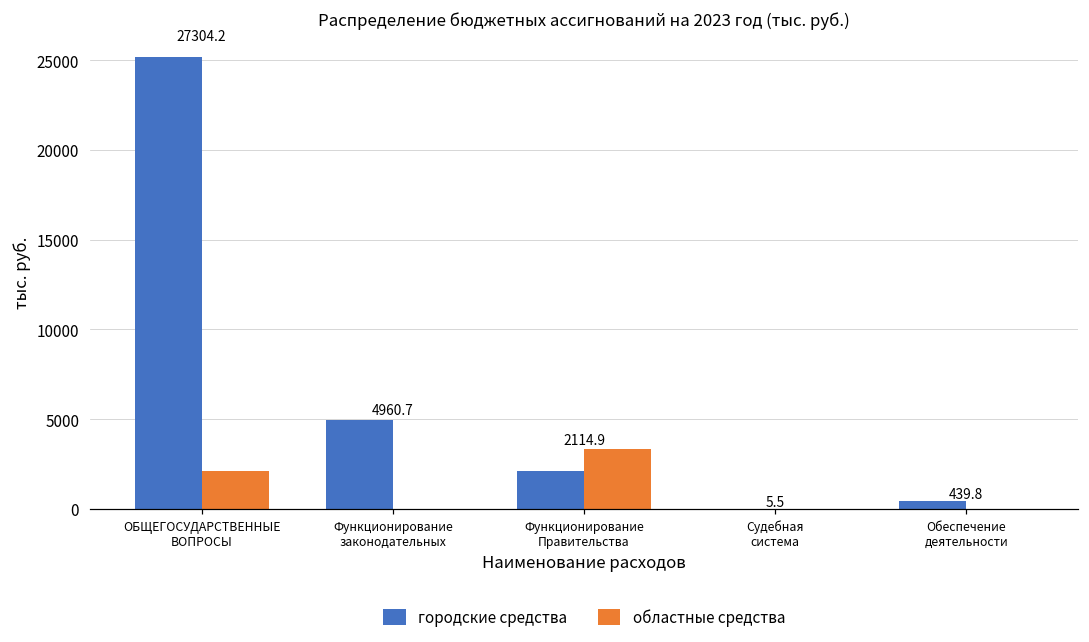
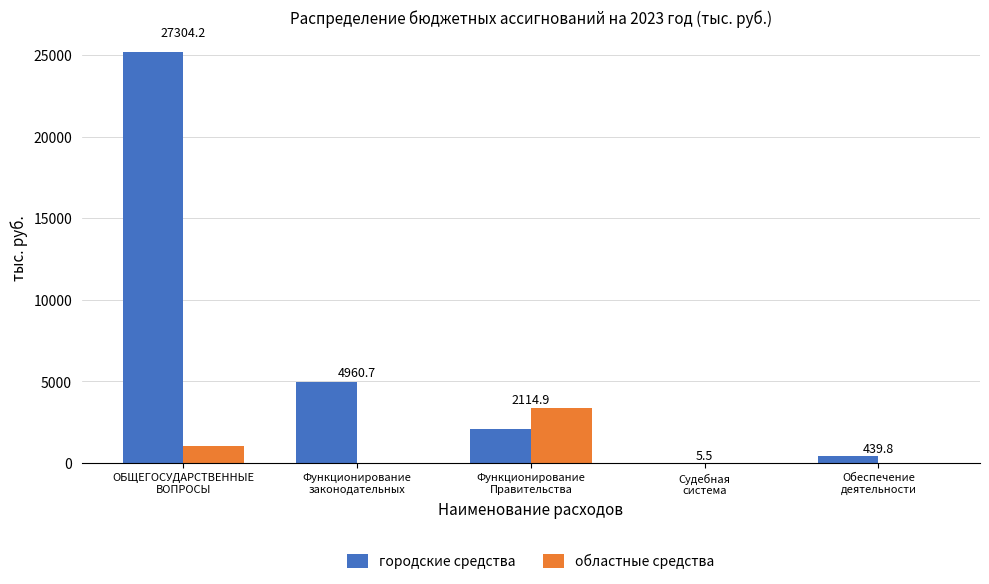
  {
    "городские средства": {
      "Функционирование законодательных": 4960.7,
      "Функционирование Правительства": 2114.9,
      "Судебная система": 5.5,
      "Обеспечение деятельности": 439.8
    },
    "областные средства": {
-     "ОБЩЕГОСУДАРСТВЕННЫЕ ВОПРОСЫ": 2100,
+     "ОБЩЕГОСУДАРСТВЕННЫЕ ВОПРОСЫ": 1000,
      "Функционирование законодательных": 0,
      "Обеспечение деятельности": 0
    }
  }
